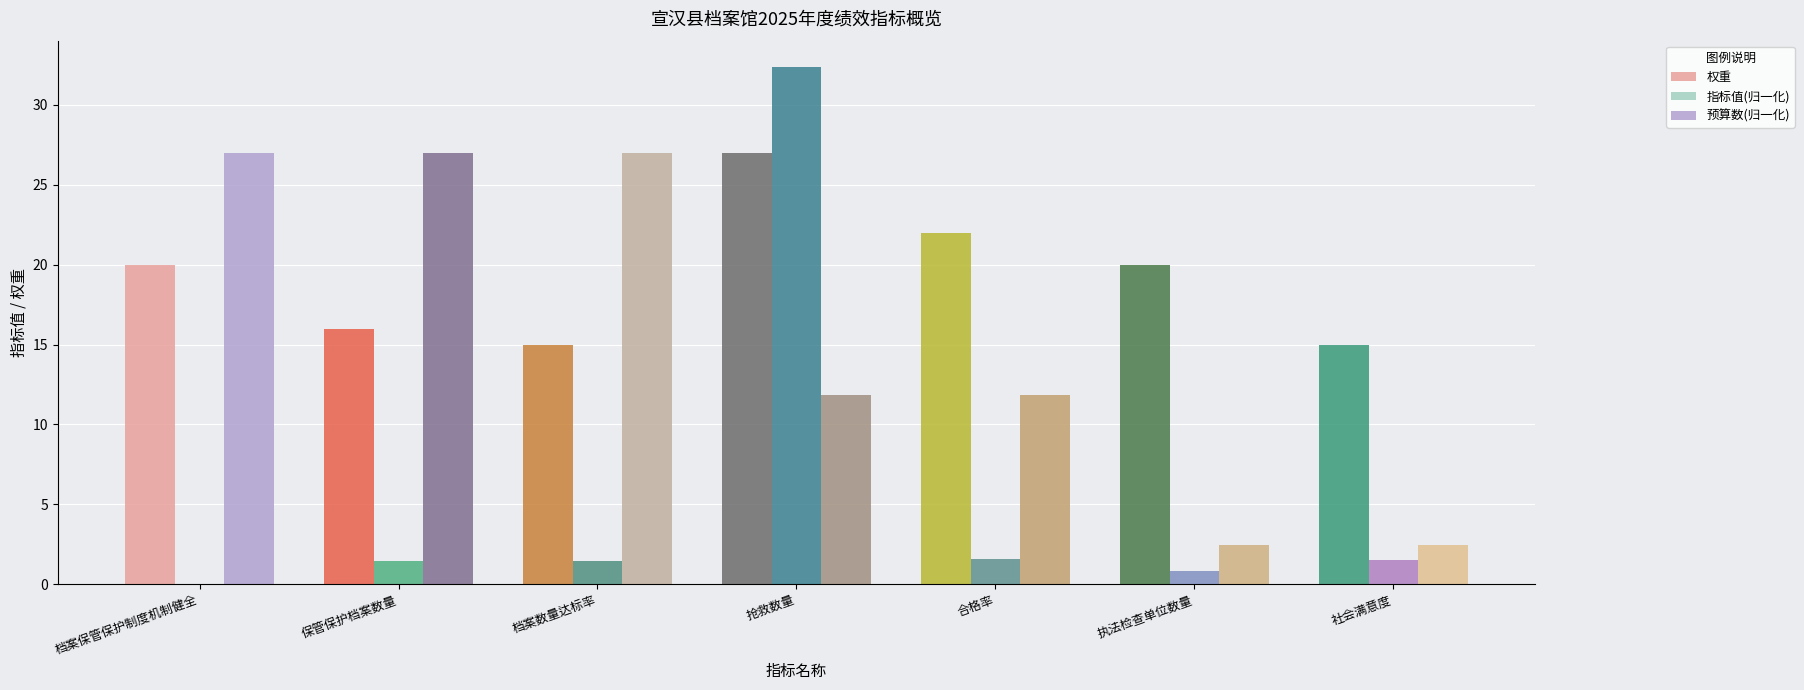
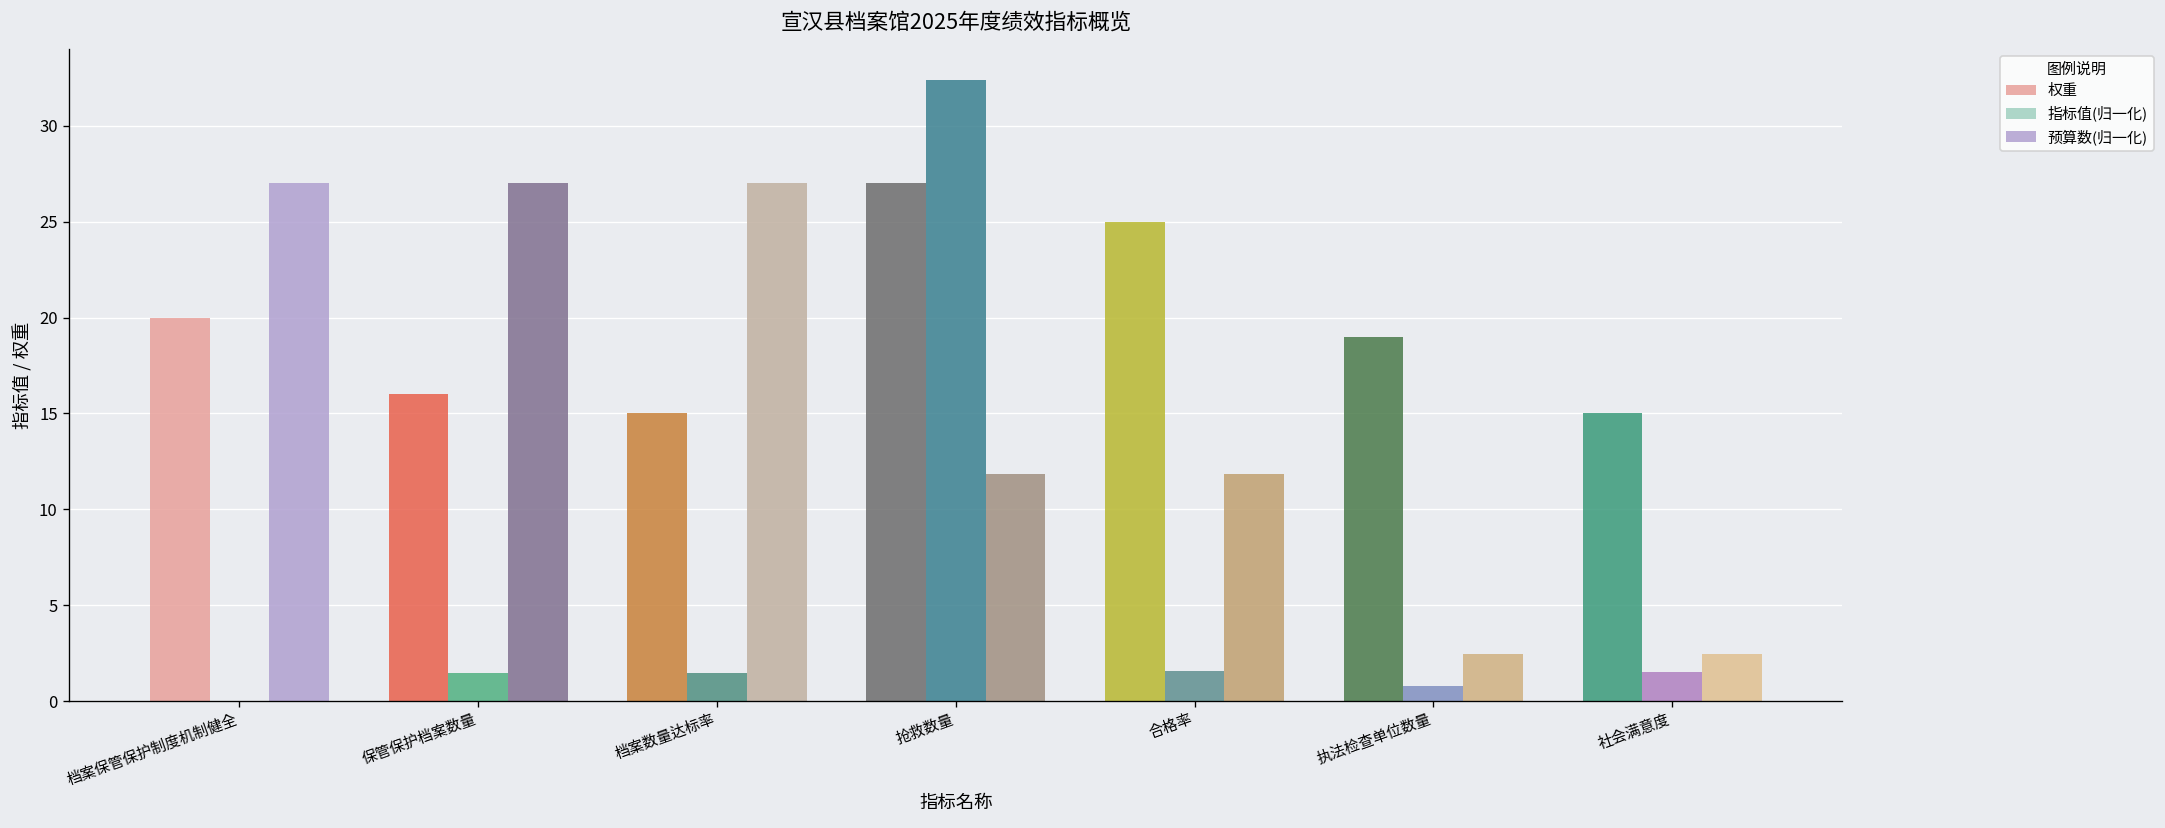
  {
    "权重": {
      "档案保管保护制度机制健全": 20,
      "保管保护档案数量": 16,
      "档案数量达标率": 15,
      "抢救数量": 27,
-     "合格率": 22,
-     "执法检查单位数量": 20,
+     "合格率": 25,
+     "执法检查单位数量": 19,
      "社会满意度": 15
    }
  }
